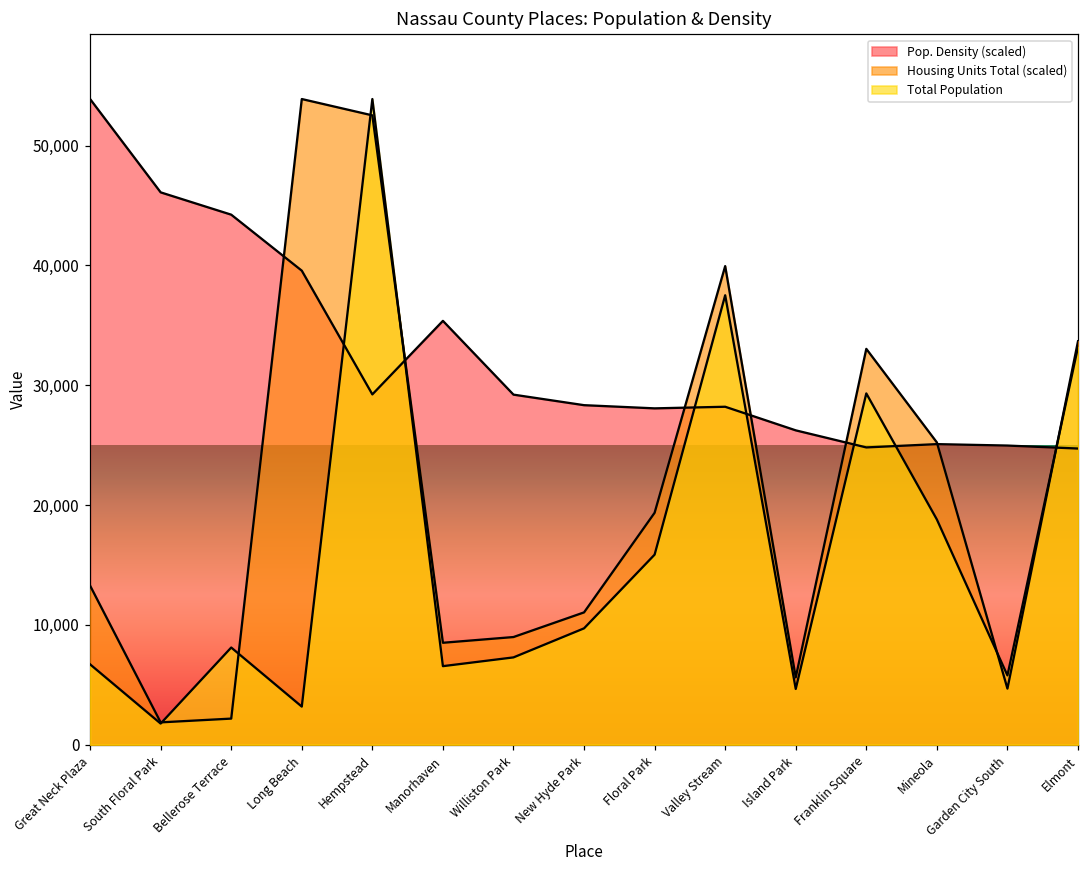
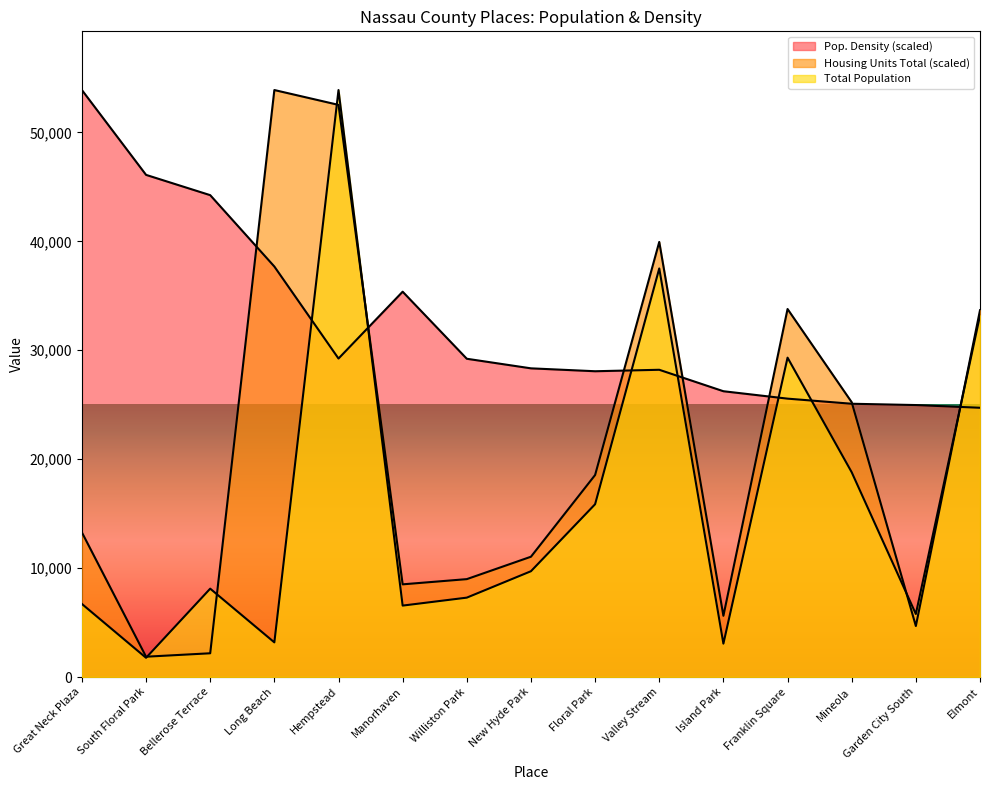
  {
    "Pop. Density (scaled)": {
      "Great Neck Plaza": "53,900",
      "South Floral Park": "46,100",
      "Bellerose Terrace": "44,200",
-     "Long Beach": "39,600",
+     "Long Beach": "37,700",
      "Hempstead": "29,200",
      "Manorhaven": "35,400",
      "Williston Park": "29,200",
      "New Hyde Park": "28,300",
      "Floral Park": "28,100",
      "Valley Stream": "28,200",
      "Island Park": "26,200",
-     "Franklin Square": "24,800",
+     "Franklin Square": "25,600",
      "Garden City South": "25,000",
      "Elmont": "24,700"
    },
    "Housing Units Total (scaled)": {
      "Great Neck Plaza": "13,300",
      "Bellerose Terrace": "2,200",
      "Long Beach": "53,900",
      "Hempstead": "52,500",
      "Manorhaven": "8,500",
      "Williston Park": "9,000",
      "New Hyde Park": "11,000",
-     "Floral Park": "19,400",
+     "Floral Park": "18,500",
      "Valley Stream": "39,900",
      "Island Park": "5,600",
-     "Franklin Square": "33,000",
+     "Franklin Square": "33,800",
      "Garden City South": "4,700",
      "Elmont": "33,700"
    },
    "Total Population": {
      "Great Neck Plaza": "6,700",
      "Bellerose Terrace": "8,100",
      "Long Beach": "3,200",
      "Hempstead": "53,900",
      "Manorhaven": "6,600",
      "Williston Park": "7,300",
      "New Hyde Park": "9,700",
      "Floral Park": "15,900",
      "Valley Stream": "37,500",
-     "Island Park": "4,700",
+     "Island Park": "3,100",
      "Franklin Square": "29,300",
      "Mineola": "18,800",
      "Garden City South": "5,800",
      "Elmont": "33,200"
    }
  }
